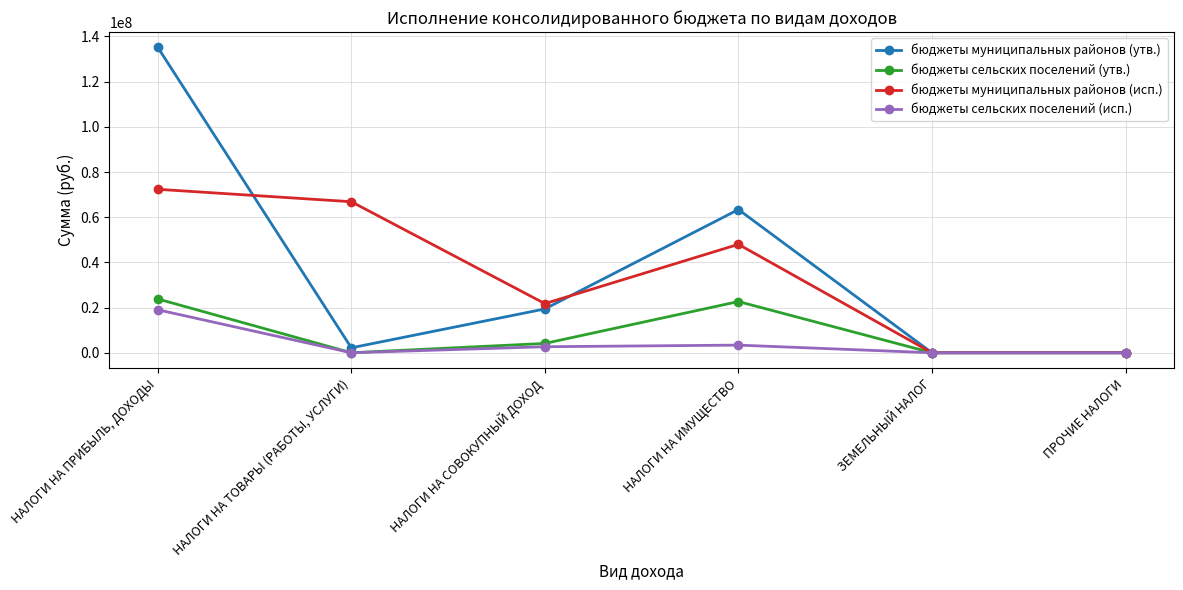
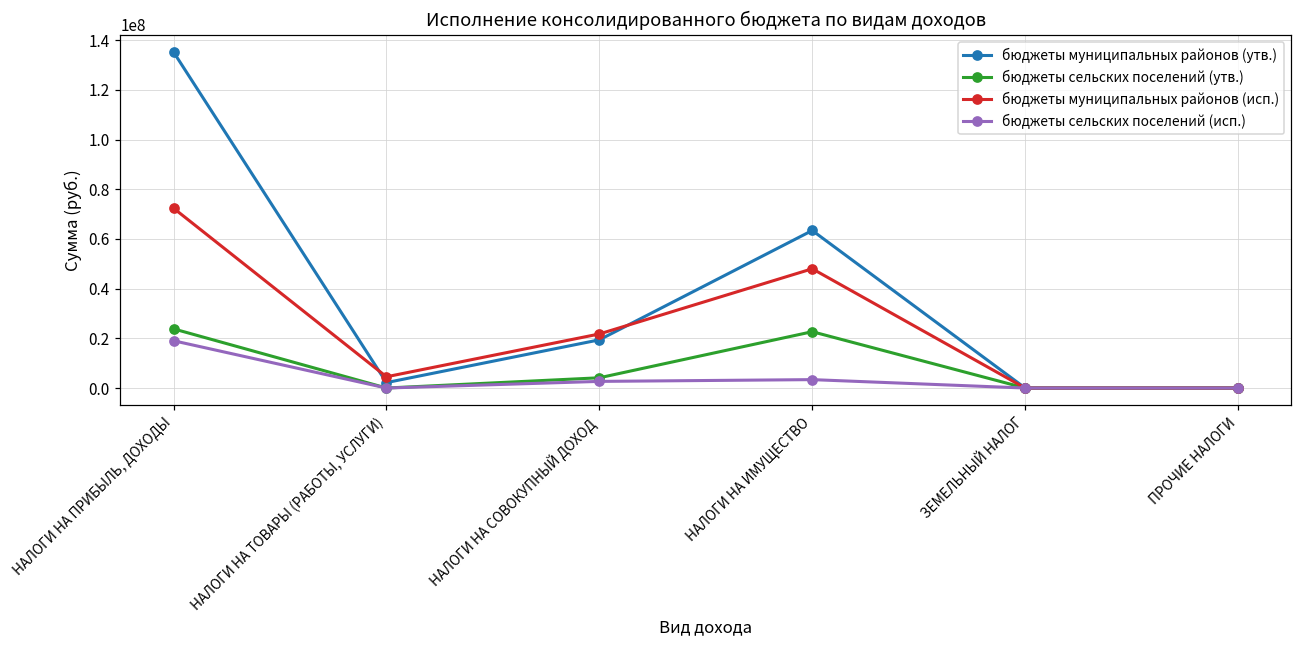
  {
    "бюджеты муниципальных районов (утв.)": {
      "НАЛОГИ НА ПРИБЫЛЬ, ДОХОДЫ": 135000000,
      "НАЛОГИ НА ТОВАРЫ (РАБОТЫ, УСЛУГИ)": 2000000,
      "НАЛОГИ НА СОВОКУПНЫЙ ДОХОД": 19000000,
      "НАЛОГИ НА ИМУЩЕСТВО": 63000000
    },
    "бюджеты сельских поселений (утв.)": {
      "НАЛОГИ НА ПРИБЫЛЬ, ДОХОДЫ": 24000000,
      "НАЛОГИ НА СОВОКУПНЫЙ ДОХОД": 4000000,
      "НАЛОГИ НА ИМУЩЕСТВО": 23000000
    },
    "бюджеты муниципальных районов (исп.)": {
      "НАЛОГИ НА ПРИБЫЛЬ, ДОХОДЫ": 72000000,
-     "НАЛОГИ НА ТОВАРЫ (РАБОТЫ, УСЛУГИ)": 67000000,
+     "НАЛОГИ НА ТОВАРЫ (РАБОТЫ, УСЛУГИ)": 5000000,
      "НАЛОГИ НА СОВОКУПНЫЙ ДОХОД": 22000000,
      "НАЛОГИ НА ИМУЩЕСТВО": 48000000
    },
    "бюджеты сельских поселений (исп.)": {
      "НАЛОГИ НА ПРИБЫЛЬ, ДОХОДЫ": 19000000,
      "НАЛОГИ НА СОВОКУПНЫЙ ДОХОД": 3000000,
      "НАЛОГИ НА ИМУЩЕСТВО": 3000000
    }
  }
